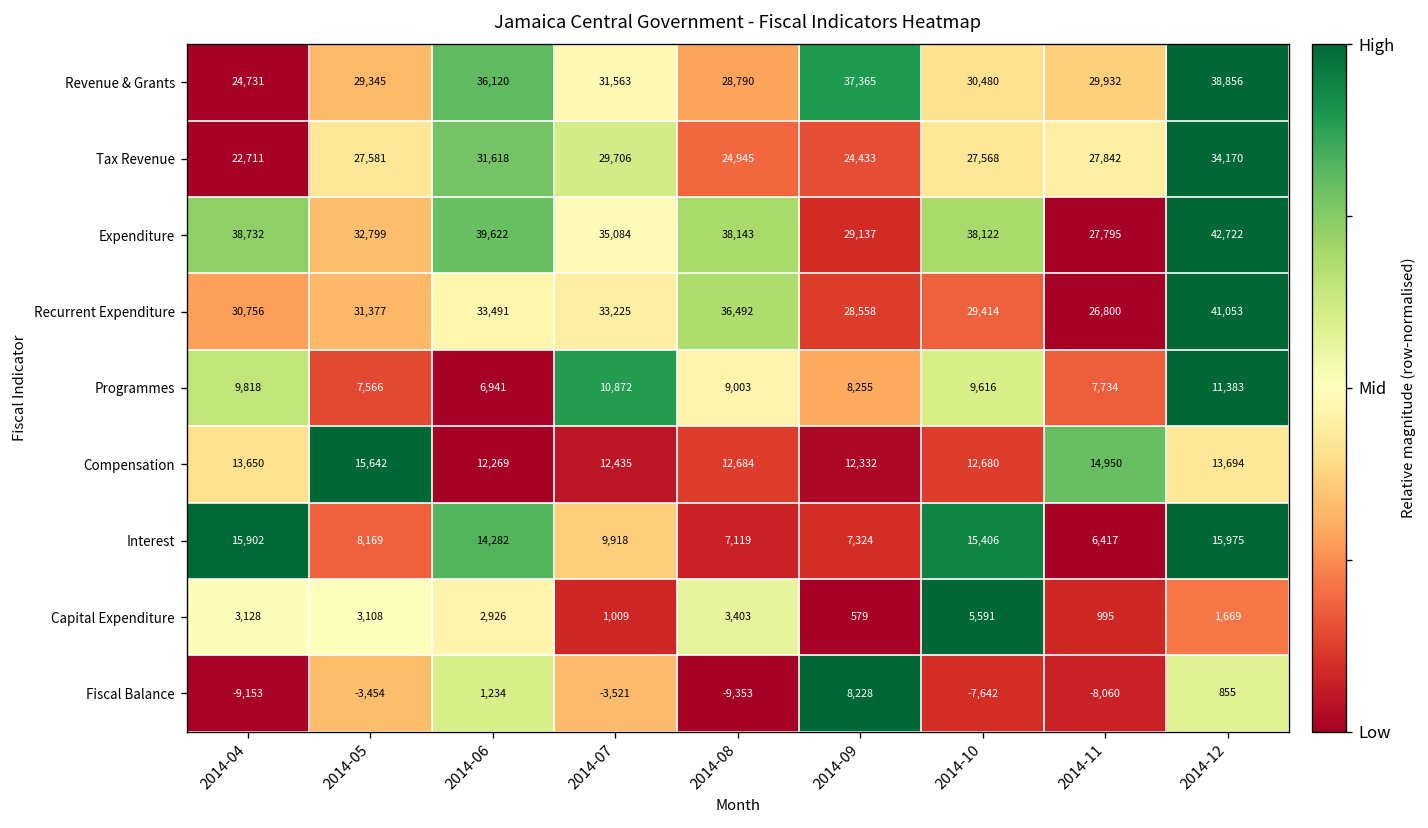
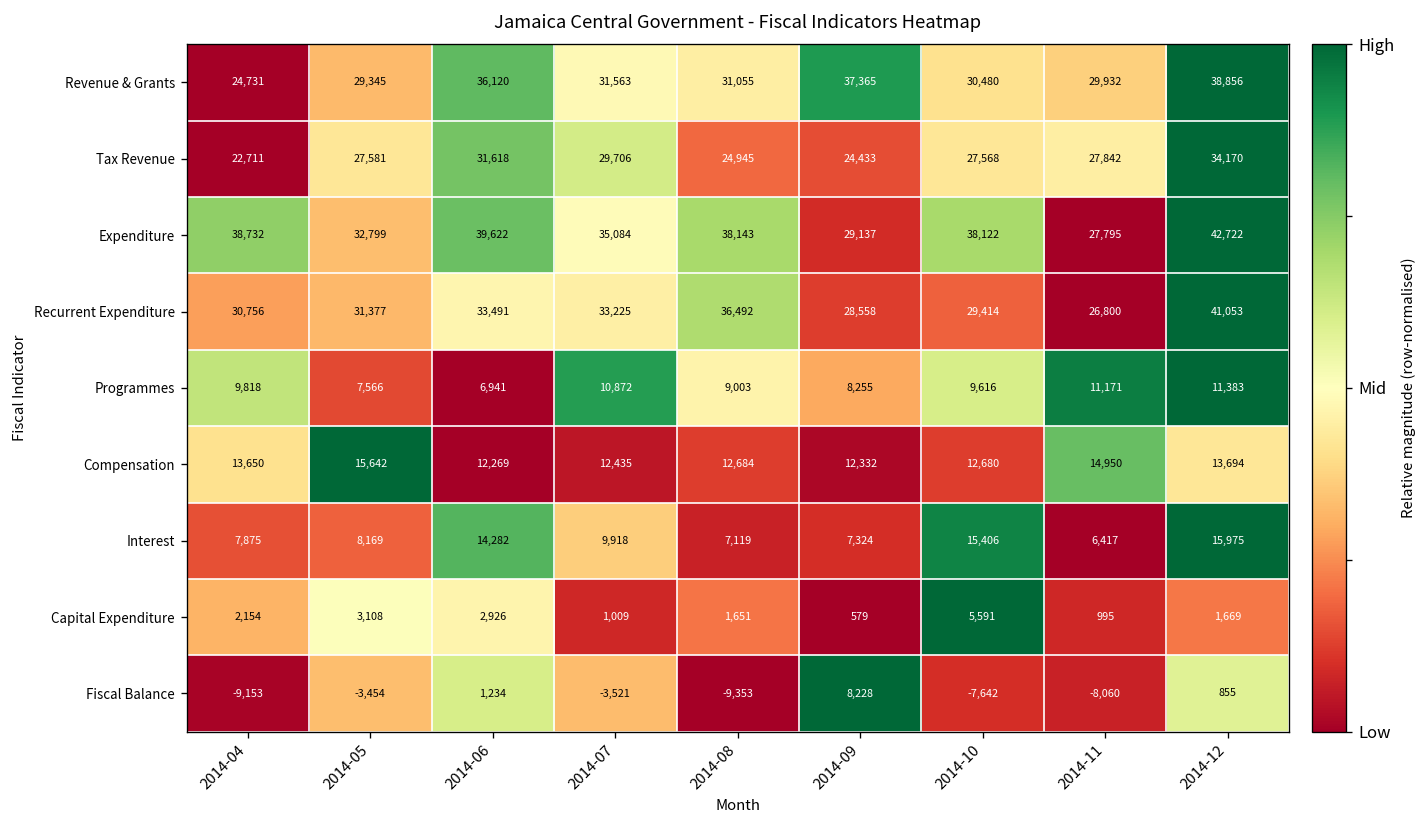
  {
    "Revenue & Grants": {
      "2014-04": "24,731",
      "2014-05": "29,345",
      "2014-06": "36,120",
      "2014-07": "31,563",
-     "2014-08": "28,790",
+     "2014-08": "31,055",
      "2014-09": "37,365",
      "2014-10": "30,480",
      "2014-11": "29,932",
      "2014-12": "38,856"
    },
    "Tax Revenue": {
      "2014-04": "22,711",
      "2014-05": "27,581",
      "2014-06": "31,618",
      "2014-07": "29,706",
      "2014-08": "24,945",
      "2014-09": "24,433",
      "2014-10": "27,568",
      "2014-11": "27,842",
      "2014-12": "34,170"
    },
    "Expenditure": {
      "2014-04": "38,732",
      "2014-05": "32,799",
      "2014-06": "39,622",
      "2014-07": "35,084",
      "2014-08": "38,143",
      "2014-09": "29,137",
      "2014-10": "38,122",
      "2014-11": "27,795",
      "2014-12": "42,722"
    },
    "Recurrent Expenditure": {
      "2014-04": "30,756",
      "2014-05": "31,377",
      "2014-06": "33,491",
      "2014-07": "33,225",
      "2014-08": "36,492",
      "2014-09": "28,558",
      "2014-10": "29,414",
      "2014-11": "26,800",
      "2014-12": "41,053"
    },
    "Programmes": {
      "2014-04": "9,818",
      "2014-05": "7,566",
      "2014-06": "6,941",
      "2014-07": "10,872",
      "2014-08": "9,003",
      "2014-09": "8,255",
      "2014-10": "9,616",
-     "2014-11": "7,734",
+     "2014-11": "11,171",
      "2014-12": "11,383"
    },
    "Compensation": {
      "2014-04": "13,650",
      "2014-05": "15,642",
      "2014-06": "12,269",
      "2014-07": "12,435",
      "2014-08": "12,684",
      "2014-09": "12,332",
      "2014-10": "12,680",
      "2014-11": "14,950",
      "2014-12": "13,694"
    },
    "Interest": {
-     "2014-04": "15,902",
+     "2014-04": "7,875",
      "2014-05": "8,169",
      "2014-06": "14,282",
      "2014-07": "9,918",
      "2014-08": "7,119",
      "2014-09": "7,324",
      "2014-10": "15,406",
      "2014-11": "6,417",
      "2014-12": "15,975"
    },
    "Capital Expenditure": {
-     "2014-04": "3,128",
+     "2014-04": "2,154",
      "2014-05": "3,108",
      "2014-06": "2,926",
      "2014-07": "1,009",
-     "2014-08": "3,403",
+     "2014-08": "1,651",
      "2014-09": "579",
      "2014-10": "5,591",
      "2014-11": "995",
      "2014-12": "1,669"
    },
    "Fiscal Balance": {
      "2014-04": "-9,153",
      "2014-05": "-3,454",
      "2014-06": "1,234",
      "2014-07": "-3,521",
      "2014-08": "-9,353",
      "2014-09": "8,228",
      "2014-10": "-7,642",
      "2014-11": "-8,060",
      "2014-12": "855"
    }
  }
